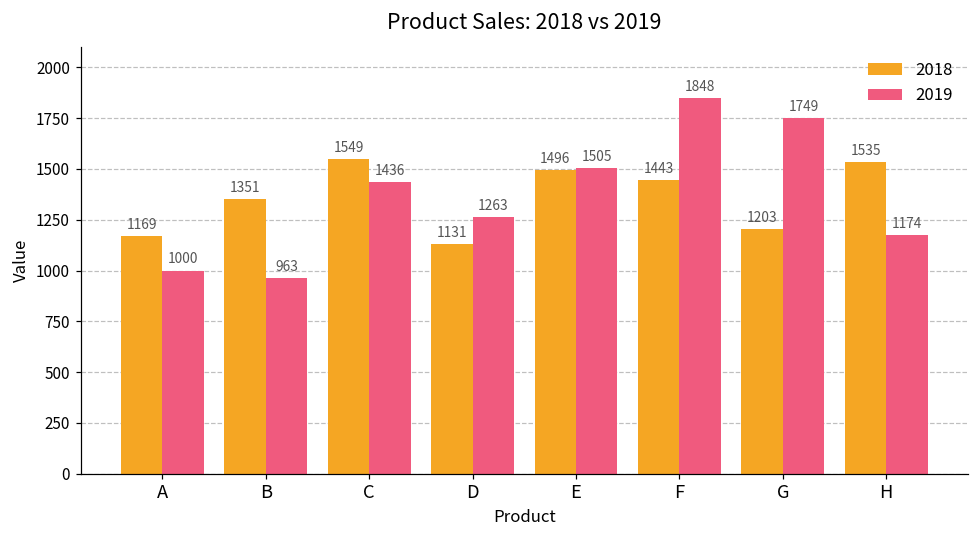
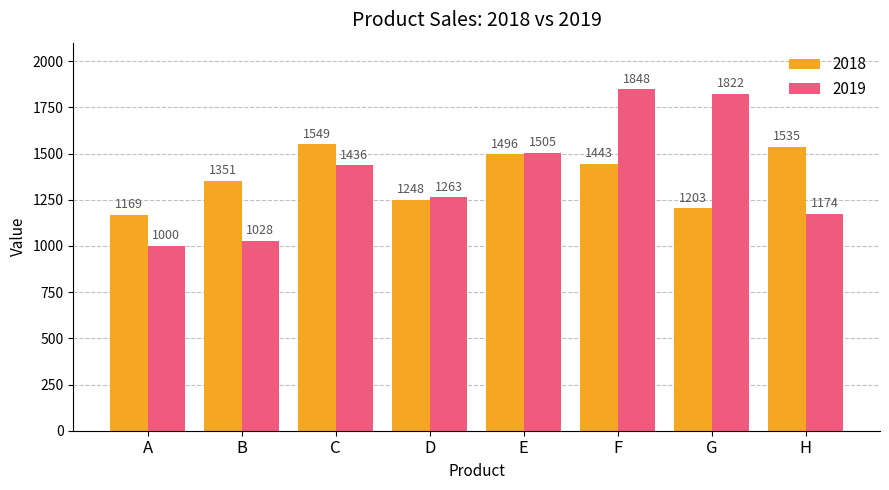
  {
    "2018": {
      "A": 1169,
      "B": 1351,
      "C": 1549,
-     "D": 1131,
+     "D": 1248,
      "E": 1496,
      "F": 1443,
      "G": 1203,
      "H": 1535
    },
    "2019": {
      "A": 1000,
-     "B": 963,
+     "B": 1028,
      "C": 1436,
      "D": 1263,
      "E": 1505,
      "F": 1848,
-     "G": 1749,
+     "G": 1822,
      "H": 1174
    }
  }
